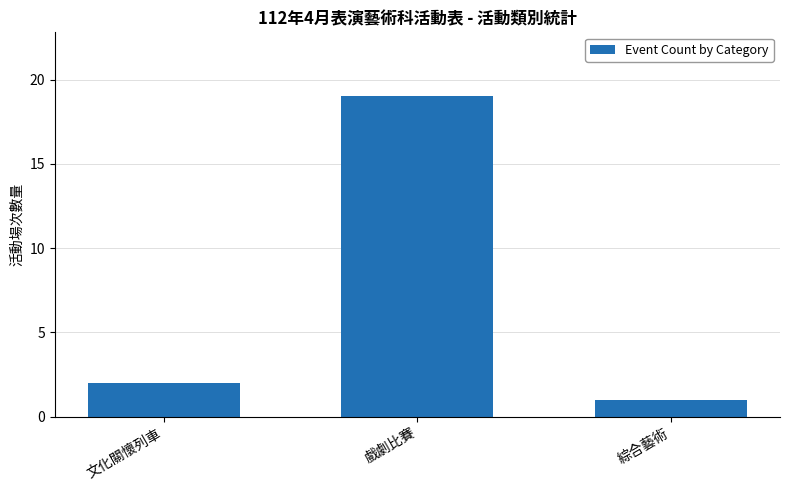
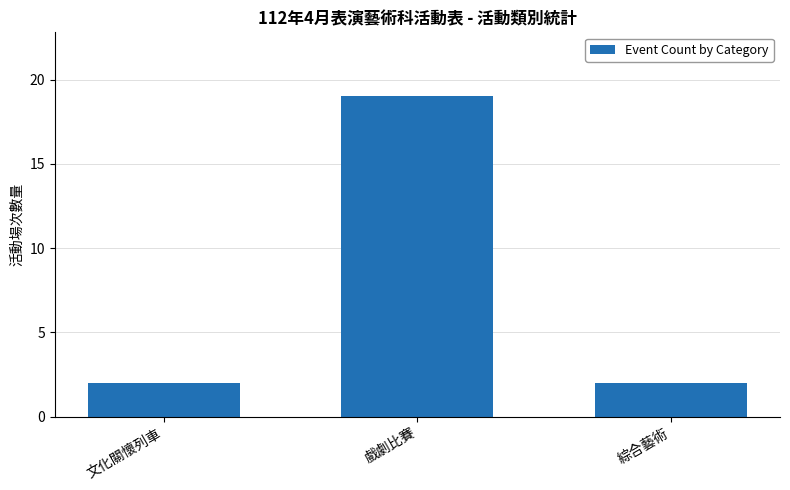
  {
    "文化關懷列車": 2,
    "戲劇比賽": 19,
-   "綜合藝術": 1
+   "綜合藝術": 2
  }
